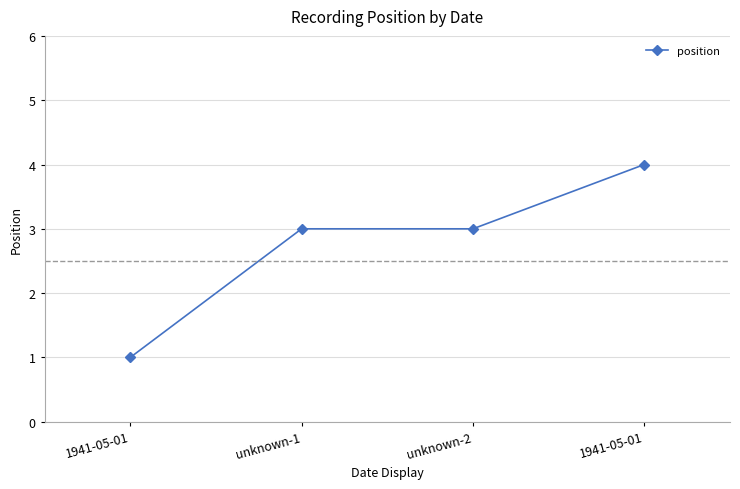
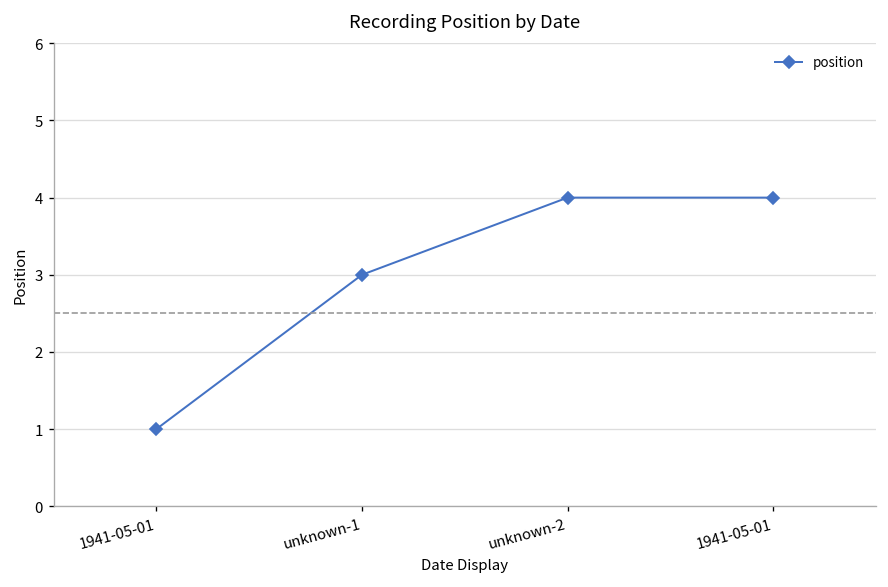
  {
    "unknown-1": 3,
-   "unknown-2": 3
+   "unknown-2": 4
  }
